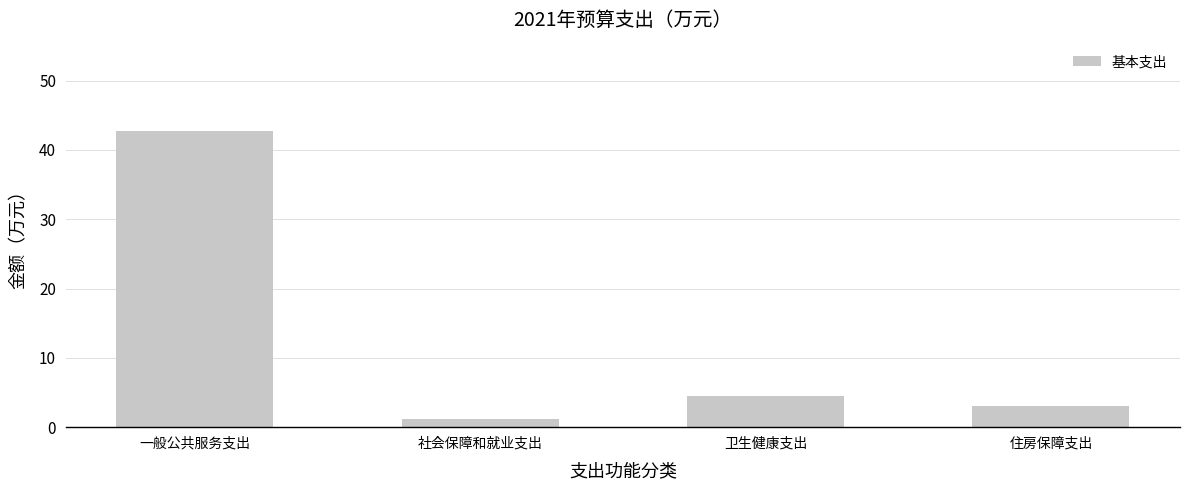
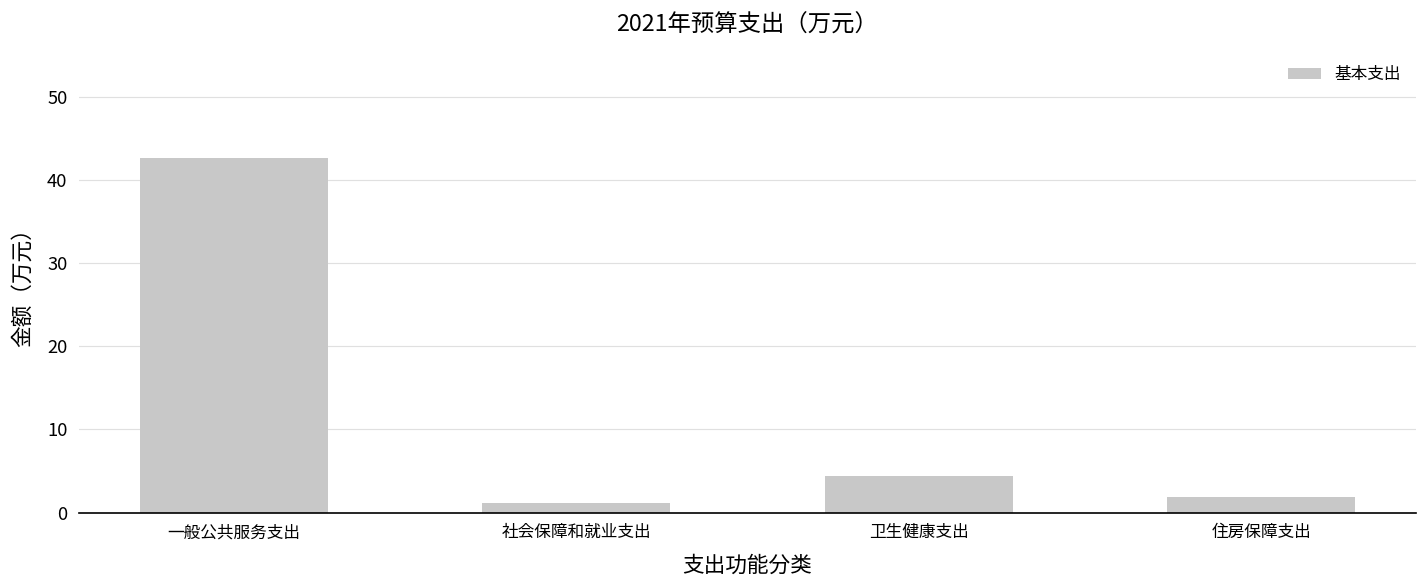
  {
    "一般公共服务支出": 43,
    "社会保障和就业支出": 1,
    "卫生健康支出": 4,
-   "住房保障支出": 3
+   "住房保障支出": 2
  }
